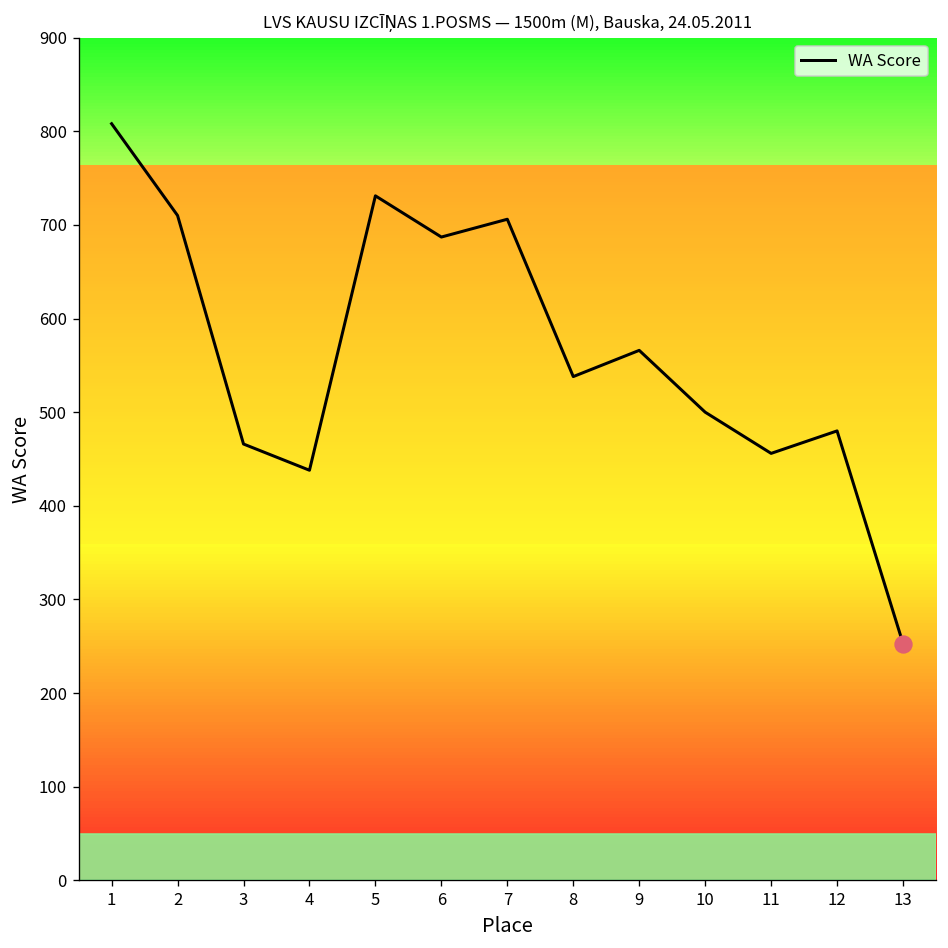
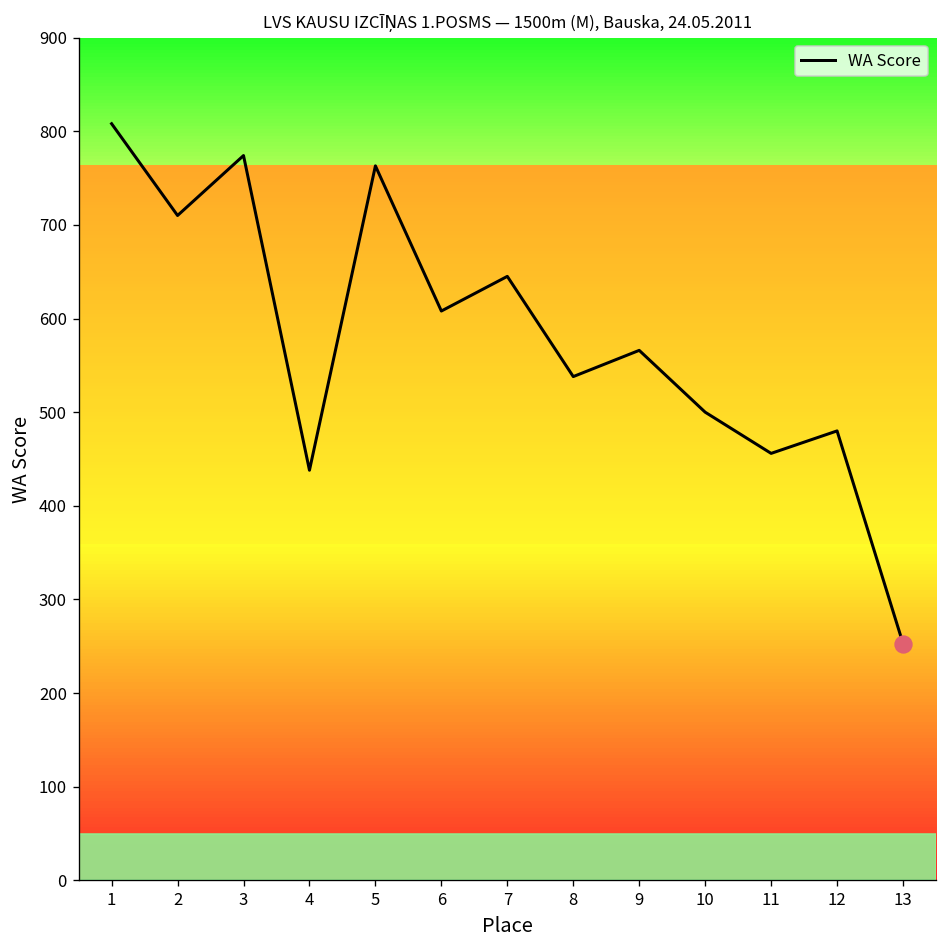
  {
    "WA Score": {
      "1": 810,
      "2": 710,
-     "3": 470,
+     "3": 770,
      "4": 440,
-     "5": 730,
-     "6": 690,
-     "7": 710,
+     "5": 760,
+     "6": 610,
+     "7": 650,
      "8": 540,
      "9": 570,
      "10": 500,
      "11": 460,
      "12": 480
    }
  }
